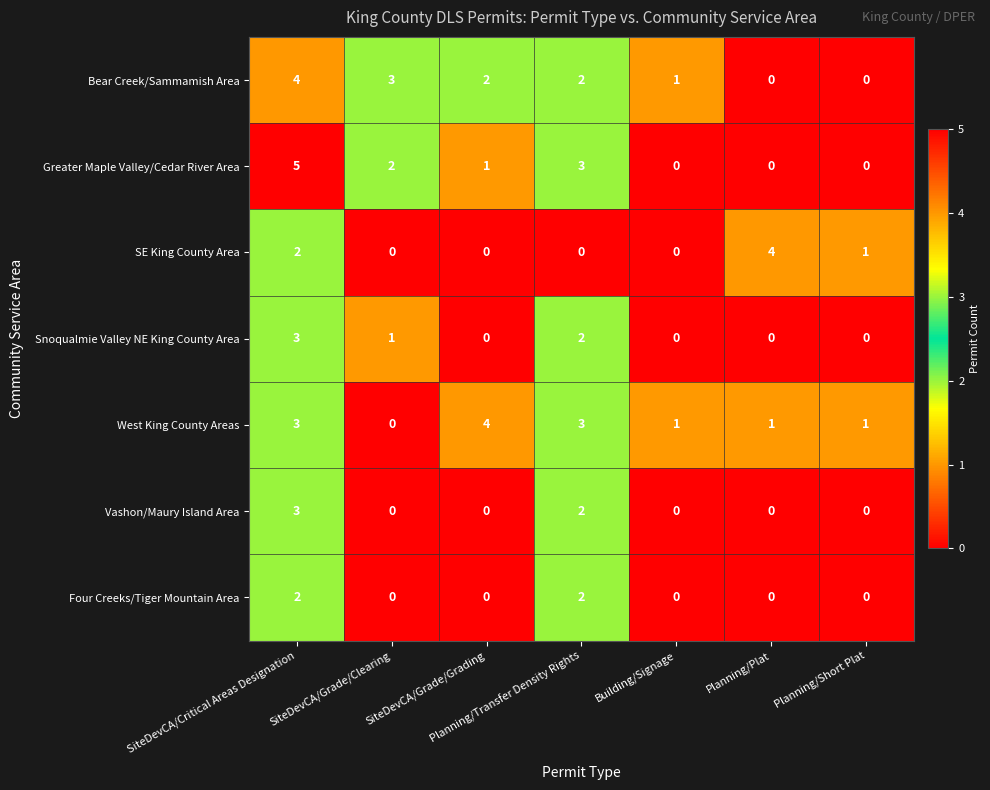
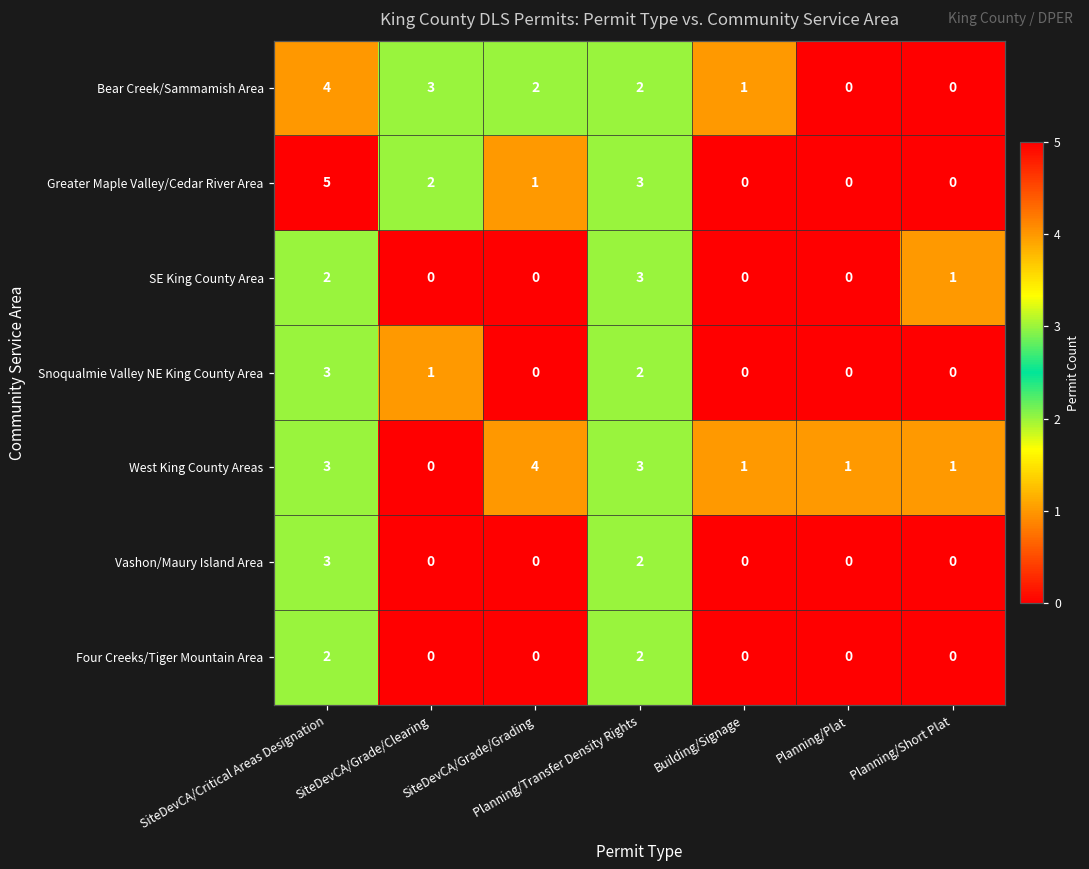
  {
    "Bear Creek/Sammamish Area": {
      "SiteDevCA/Critical Areas Designation": 4,
      "SiteDevCA/Grade/Clearing": 3,
      "SiteDevCA/Grade/Grading": 2,
      "Planning/Transfer Density Rights": 2,
      "Building/Signage": 1,
      "Planning/Plat": 0,
      "Planning/Short Plat": 0
    },
    "Greater Maple Valley/Cedar River Area": {
      "SiteDevCA/Critical Areas Designation": 5,
      "SiteDevCA/Grade/Clearing": 2,
      "SiteDevCA/Grade/Grading": 1,
      "Planning/Transfer Density Rights": 3,
      "Building/Signage": 0,
      "Planning/Plat": 0,
      "Planning/Short Plat": 0
    },
    "SE King County Area": {
      "SiteDevCA/Critical Areas Designation": 2,
      "SiteDevCA/Grade/Clearing": 0,
      "SiteDevCA/Grade/Grading": 0,
-     "Planning/Transfer Density Rights": 0,
+     "Planning/Transfer Density Rights": 3,
      "Building/Signage": 0,
-     "Planning/Plat": 4,
+     "Planning/Plat": 0,
      "Planning/Short Plat": 1
    },
    "Snoqualmie Valley NE King County Area": {
      "SiteDevCA/Critical Areas Designation": 3,
      "SiteDevCA/Grade/Clearing": 1,
      "SiteDevCA/Grade/Grading": 0,
      "Planning/Transfer Density Rights": 2,
      "Building/Signage": 0,
      "Planning/Plat": 0,
      "Planning/Short Plat": 0
    },
    "West King County Areas": {
      "SiteDevCA/Critical Areas Designation": 3,
      "SiteDevCA/Grade/Clearing": 0,
      "SiteDevCA/Grade/Grading": 4,
      "Planning/Transfer Density Rights": 3,
      "Building/Signage": 1,
      "Planning/Plat": 1,
      "Planning/Short Plat": 1
    },
    "Vashon/Maury Island Area": {
      "SiteDevCA/Critical Areas Designation": 3,
      "SiteDevCA/Grade/Clearing": 0,
      "SiteDevCA/Grade/Grading": 0,
      "Planning/Transfer Density Rights": 2,
      "Building/Signage": 0,
      "Planning/Plat": 0,
      "Planning/Short Plat": 0
    },
    "Four Creeks/Tiger Mountain Area": {
      "SiteDevCA/Critical Areas Designation": 2,
      "SiteDevCA/Grade/Clearing": 0,
      "SiteDevCA/Grade/Grading": 0,
      "Planning/Transfer Density Rights": 2,
      "Building/Signage": 0,
      "Planning/Plat": 0,
      "Planning/Short Plat": 0
    }
  }
